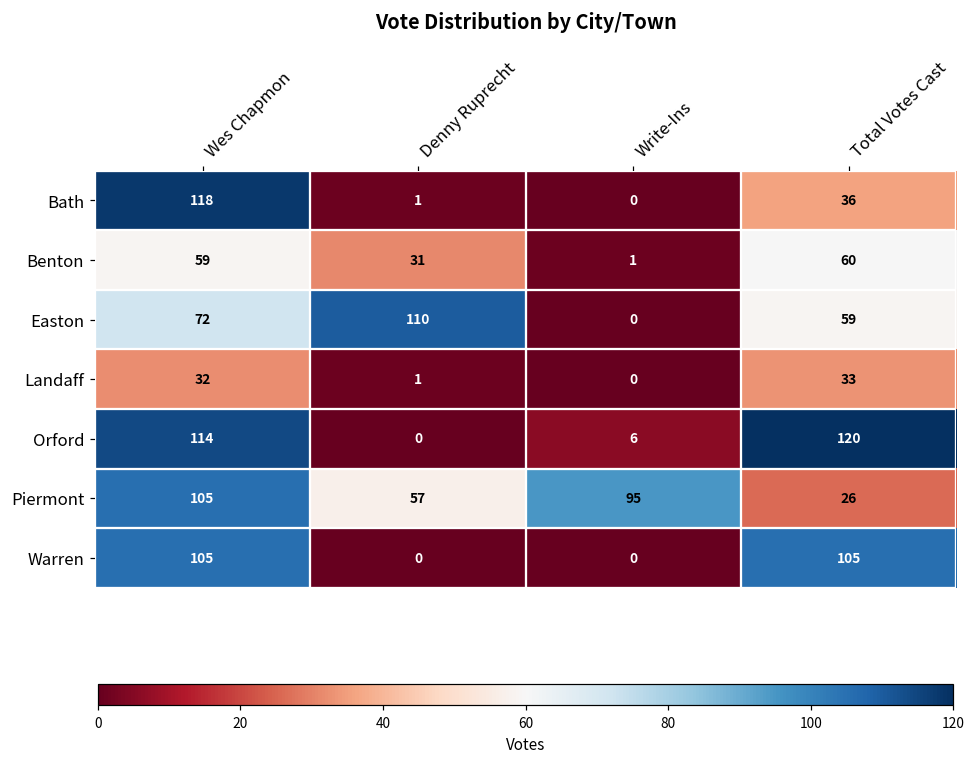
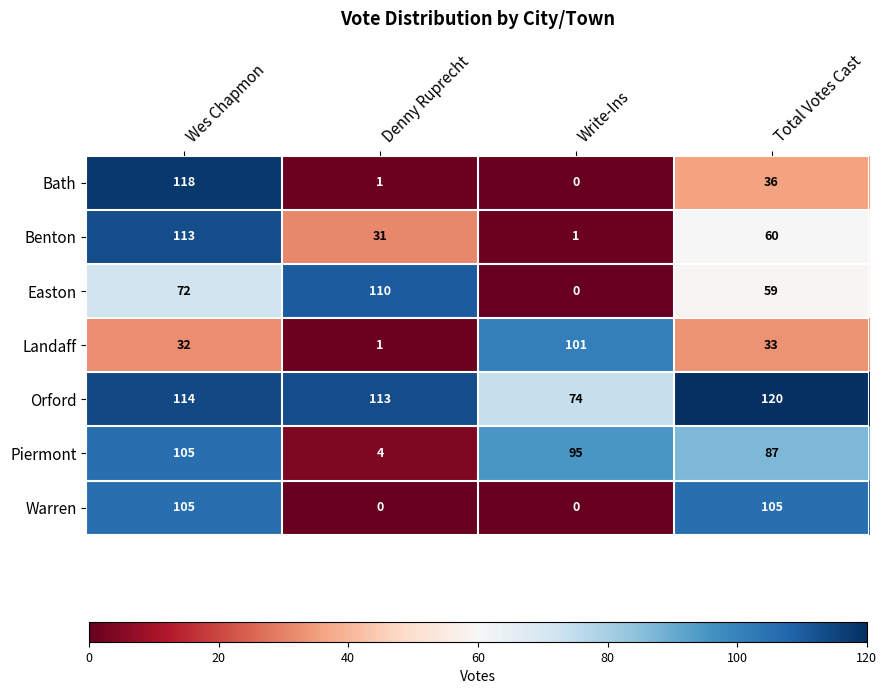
  {
    "Bath": {
      "Wes Chapmon": 118,
      "Denny Ruprecht": 1,
      "Write-Ins": 0,
      "Total Votes Cast": 36
    },
    "Benton": {
-     "Wes Chapmon": 59,
+     "Wes Chapmon": 113,
      "Denny Ruprecht": 31,
      "Write-Ins": 1,
      "Total Votes Cast": 60
    },
    "Easton": {
      "Wes Chapmon": 72,
      "Denny Ruprecht": 110,
      "Write-Ins": 0,
      "Total Votes Cast": 59
    },
    "Landaff": {
      "Wes Chapmon": 32,
      "Denny Ruprecht": 1,
-     "Write-Ins": 0,
+     "Write-Ins": 101,
      "Total Votes Cast": 33
    },
    "Orford": {
      "Wes Chapmon": 114,
-     "Denny Ruprecht": 0,
-     "Write-Ins": 6,
+     "Denny Ruprecht": 113,
+     "Write-Ins": 74,
      "Total Votes Cast": 120
    },
    "Piermont": {
      "Wes Chapmon": 105,
-     "Denny Ruprecht": 57,
+     "Denny Ruprecht": 4,
      "Write-Ins": 95,
-     "Total Votes Cast": 26
+     "Total Votes Cast": 87
    },
    "Warren": {
      "Wes Chapmon": 105,
      "Denny Ruprecht": 0,
      "Write-Ins": 0,
      "Total Votes Cast": 105
    }
  }
